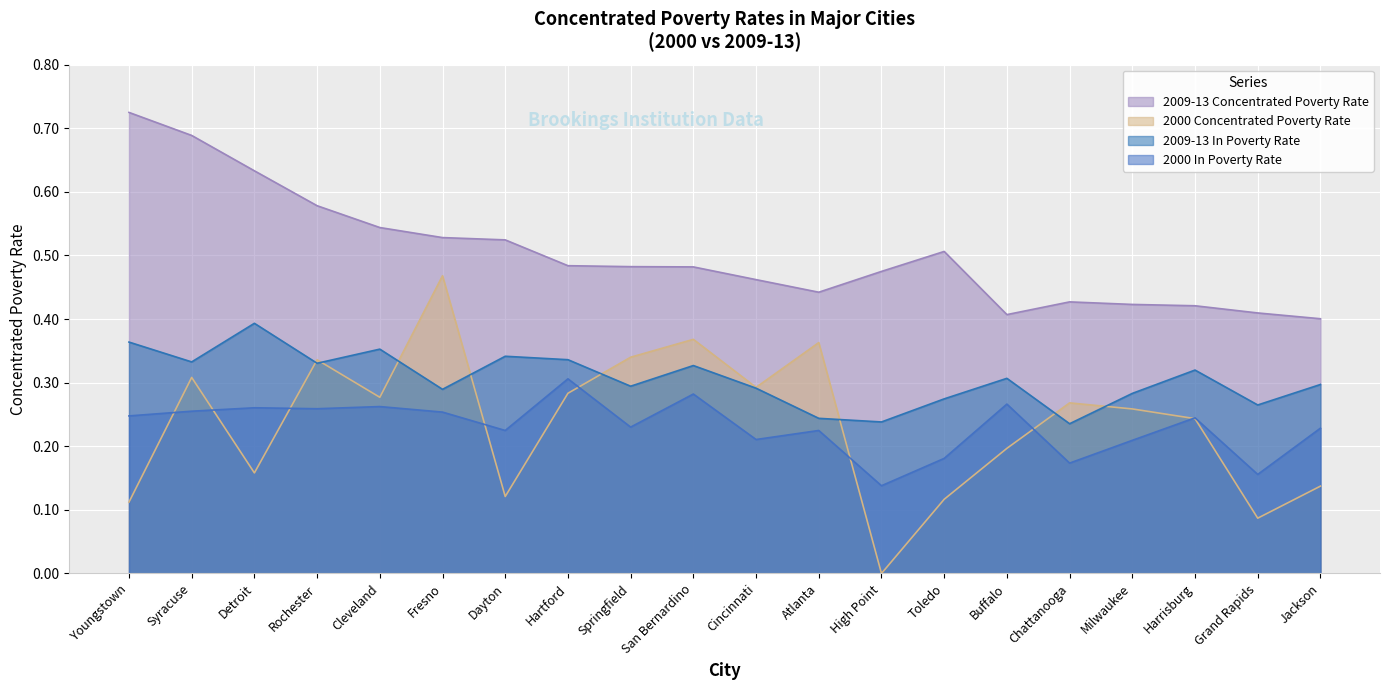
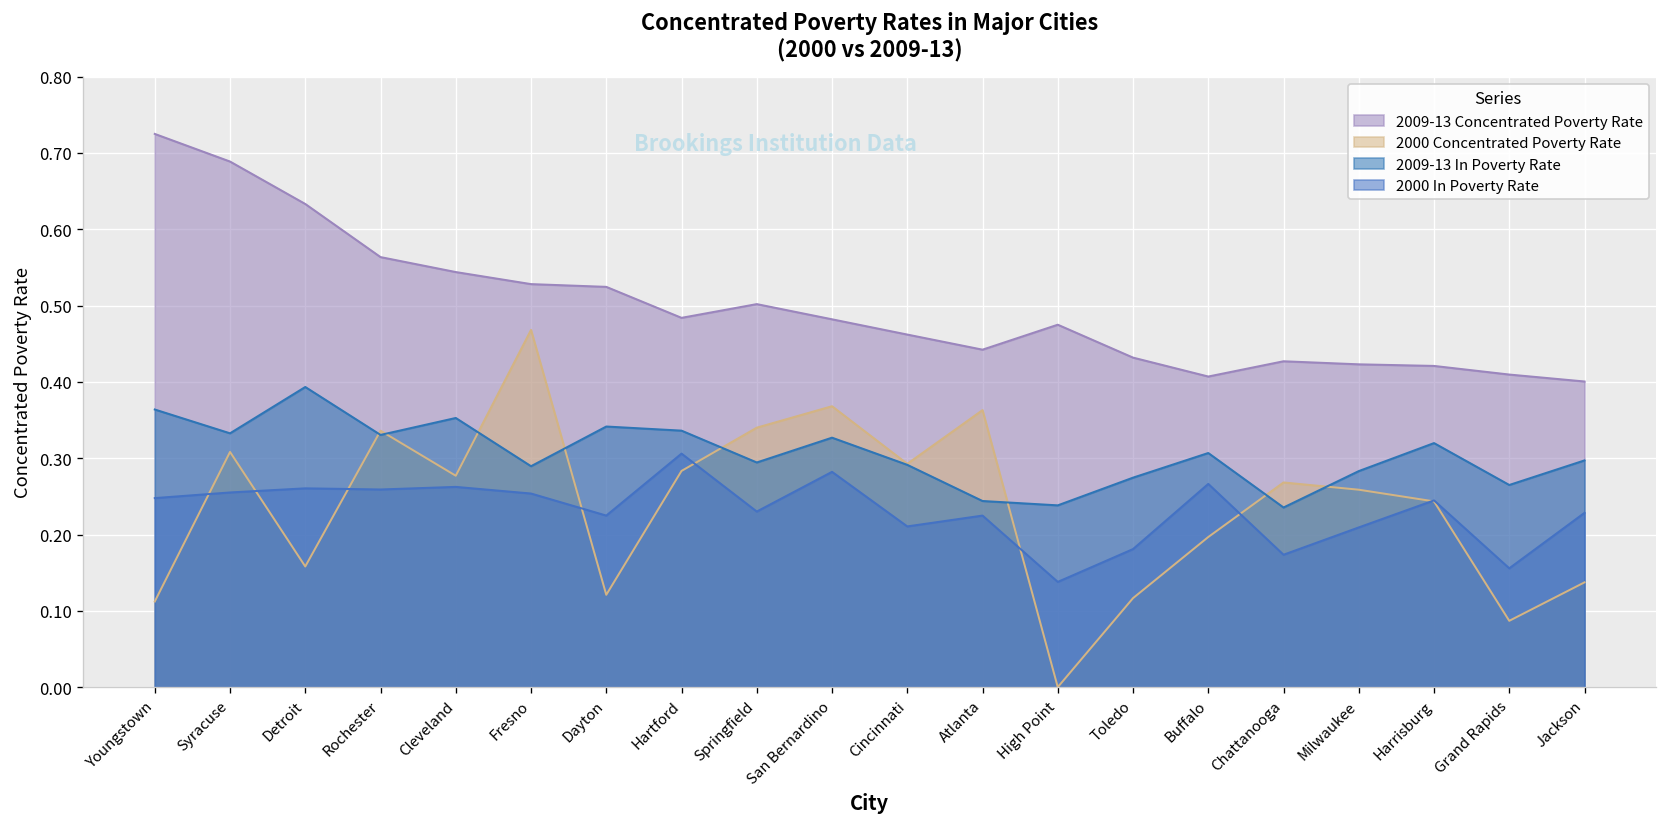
  {
    "2009-13 Concentrated Poverty Rate": {
      "Youngstown": 0.72,
      "Syracuse": 0.69,
      "Detroit": 0.63,
-     "Rochester": 0.58,
+     "Rochester": 0.56,
      "Cleveland": 0.54,
      "Fresno": 0.53,
      "Dayton": 0.52,
      "Hartford": 0.48,
-     "Springfield": 0.48,
+     "Springfield": 0.50,
      "San Bernardino": 0.48,
      "Cincinnati": 0.46,
      "Atlanta": 0.44,
      "High Point": 0.47,
-     "Toledo": 0.51,
+     "Toledo": 0.43,
      "Buffalo": 0.41,
      "Chattanooga": 0.43,
      "Milwaukee": 0.42,
      "Harrisburg": 0.42,
      "Grand Rapids": 0.41,
      "Jackson": 0.40
    },
    "2000 Concentrated Poverty Rate": {
      "Youngstown": 0.11,
      "Syracuse": 0.31,
      "Detroit": 0.16,
      "Rochester": 0.34,
      "Cleveland": 0.28,
      "Fresno": 0.47,
      "Dayton": 0.12,
      "Hartford": 0.28,
      "Springfield": 0.34,
      "San Bernardino": 0.37,
      "Atlanta": 0.36,
      "High Point": 0.00,
      "Toledo": 0.12,
      "Buffalo": 0.20,
      "Chattanooga": 0.27,
      "Milwaukee": 0.26,
      "Grand Rapids": 0.09,
      "Jackson": 0.14
    }
  }
